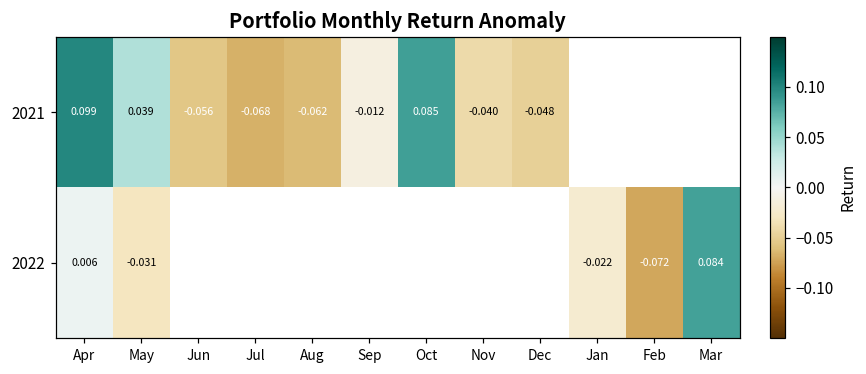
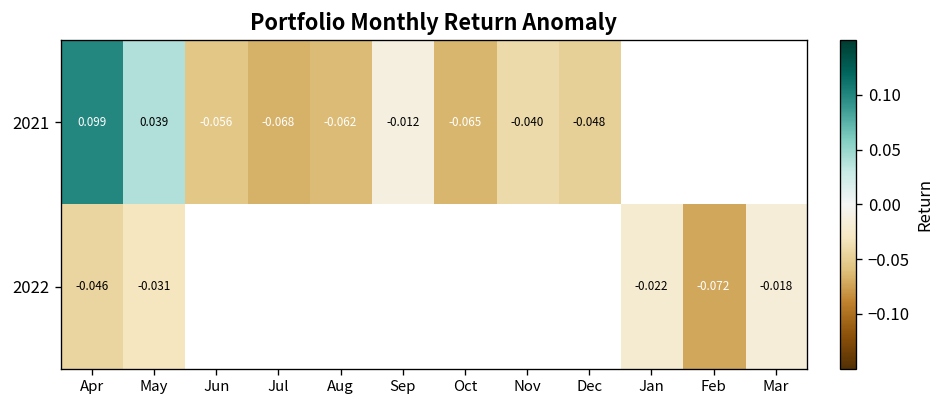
  {
    "2021": {
      "Apr": 0.099,
      "May": 0.039,
      "Jun": -0.056,
      "Jul": -0.068,
      "Aug": -0.062,
      "Sep": -0.012,
-     "Oct": 0.085,
+     "Oct": -0.065,
      "Nov": -0.040,
      "Dec": -0.048
    },
    "2022": {
-     "Apr": 0.006,
+     "Apr": -0.046,
      "May": -0.031,
      "Jan": -0.022,
      "Feb": -0.072,
-     "Mar": 0.084
+     "Mar": -0.018
    }
  }
